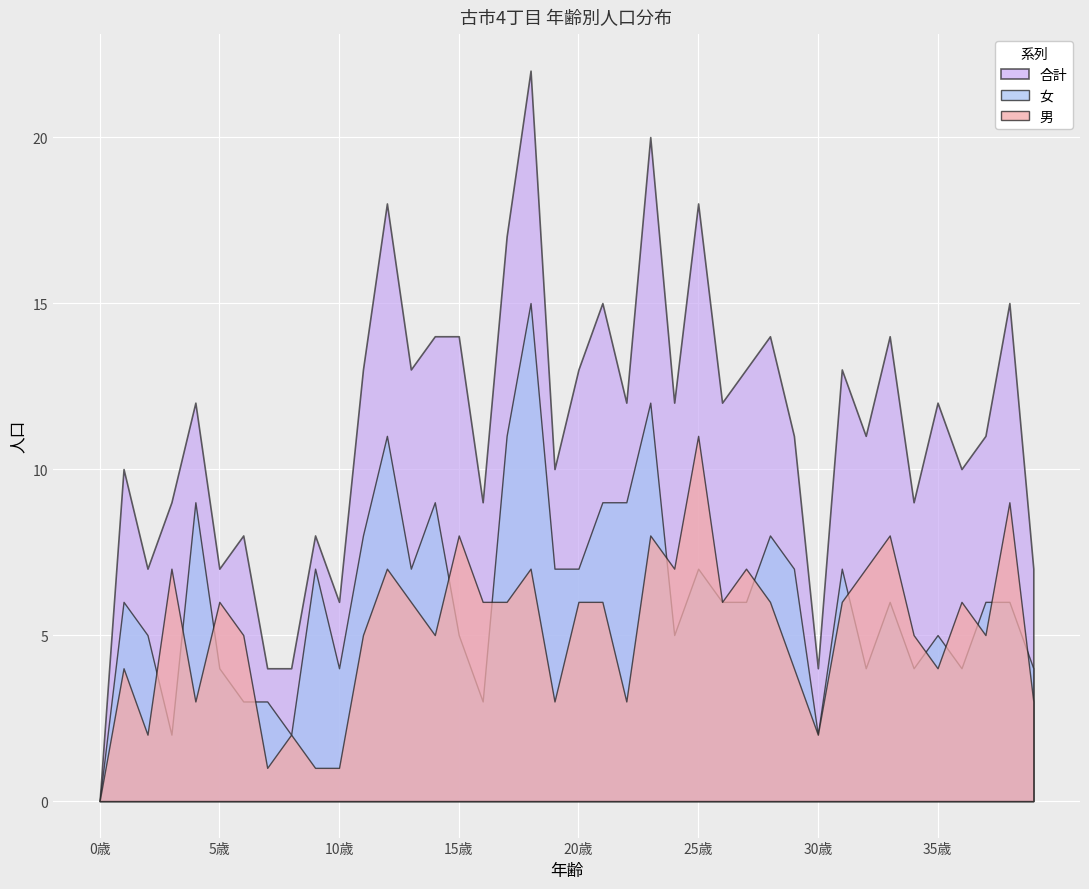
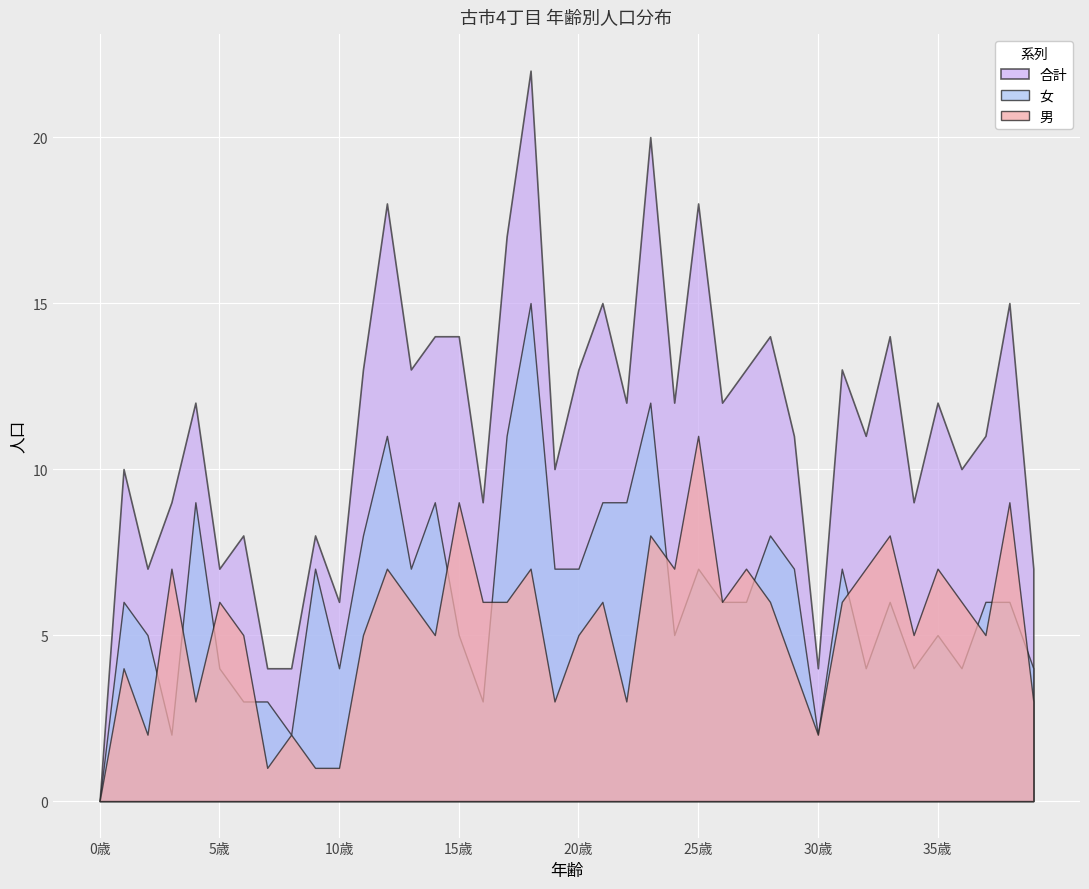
  {
    "男": {
      "5歳": 6,
      "10歳": 1,
-     "15歳": 8,
-     "20歳": 6,
+     "15歳": 9,
+     "20歳": 5,
      "25歳": 11,
-     "35歳": 4
+     "35歳": 7
    }
  }
